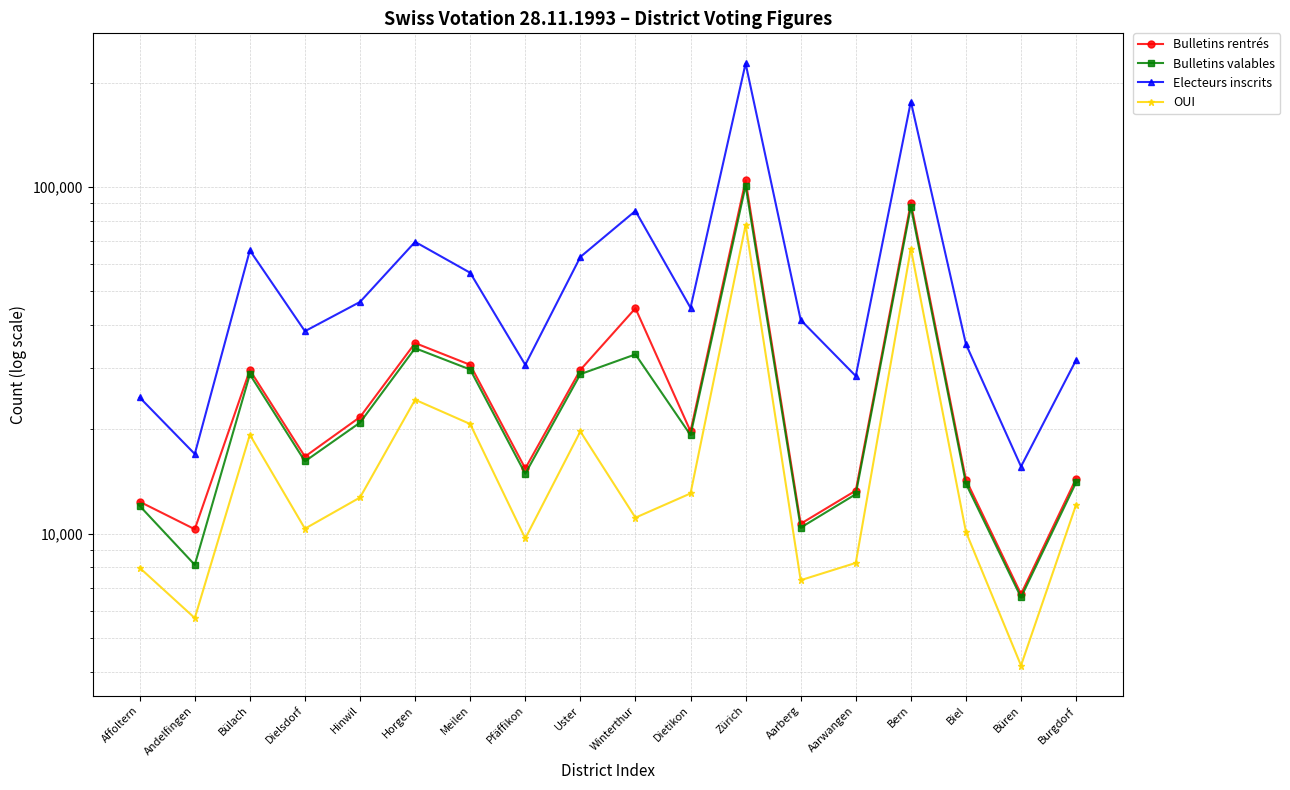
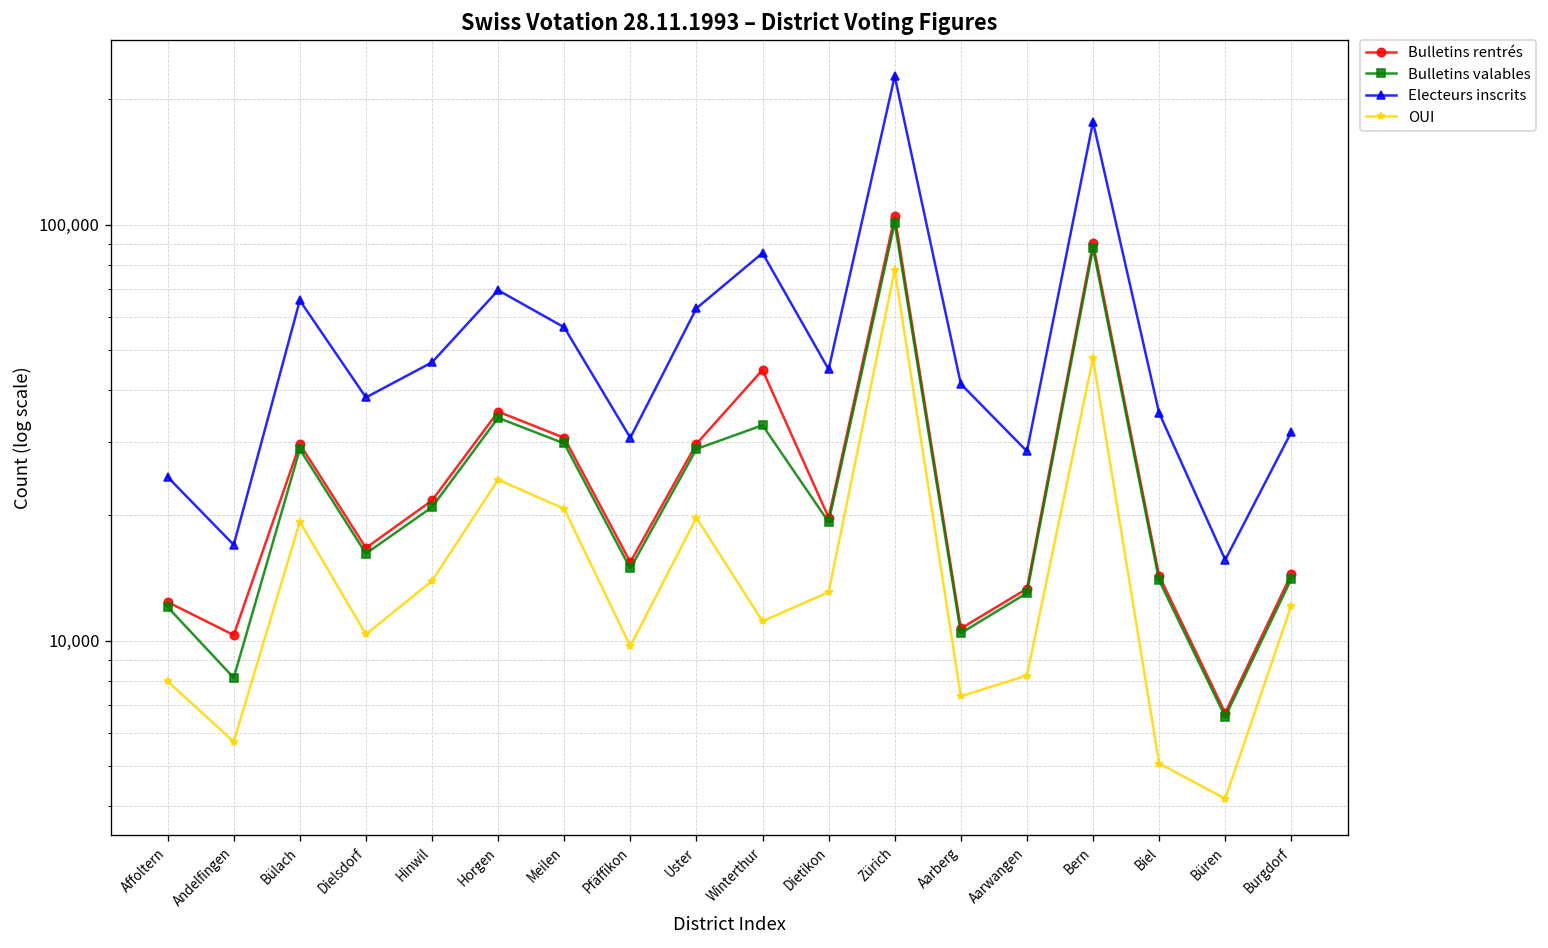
  {
    "Bulletins rentrés": {
      "Affoltern": "12,400",
      "Andelfingen": "10,300",
      "Bülach": "30,000",
      "Dielsdorf": "17,000",
      "Hinwil": "22,000",
      "Horgen": "35,000",
      "Meilen": "31,000",
      "Pfäffikon": "15,000",
      "Uster": "30,000",
      "Winterthur": "45,000",
      "Dietikon": "20,000",
      "Zürich": "105,000",
      "Aarberg": "10,700",
      "Aarwangen": "13,300",
      "Bern": "90,000",
      "Biel": "14,300",
      "Büren": "6,700",
      "Burgdorf": "14,400"
    },
    "Bulletins valables": {
      "Affoltern": "12,000",
      "Andelfingen": "8,100",
      "Bülach": "29,000",
      "Dielsdorf": "16,000",
      "Hinwil": "21,000",
      "Horgen": "34,000",
      "Meilen": "30,000",
      "Pfäffikon": "14,900",
      "Uster": "29,000",
      "Winterthur": "33,000",
      "Dietikon": "19,000",
      "Zürich": "101,000",
      "Aarberg": "10,400",
      "Aarwangen": "13,000",
      "Bern": "88,000",
      "Biel": "14,000",
      "Büren": "6,600",
      "Burgdorf": "14,100"
    },
    "Electeurs inscrits": {
      "Affoltern": "25,000",
      "Andelfingen": "17,000",
      "Bülach": "66,000",
      "Dielsdorf": "38,000",
      "Hinwil": "47,000",
      "Horgen": "70,000",
      "Meilen": "57,000",
      "Pfäffikon": "31,000",
      "Uster": "63,000",
      "Winterthur": "85,000",
      "Dietikon": "45,000",
      "Zürich": "230,000",
      "Aarberg": "41,000",
      "Aarwangen": "29,000",
      "Bern": "180,000",
      "Biel": "35,000",
      "Büren": "16,000",
      "Burgdorf": "32,000"
    },
    "OUI": {
      "Affoltern": "8,000",
      "Andelfingen": "5,700",
      "Bülach": "19,000",
      "Dielsdorf": "10,300",
-     "Hinwil": "12,700",
+     "Hinwil": "13,900",
      "Horgen": "24,000",
      "Meilen": "21,000",
      "Pfäffikon": "9,700",
      "Uster": "20,000",
      "Winterthur": "11,100",
      "Dietikon": "13,100",
      "Zürich": "78,000",
      "Aarberg": "7,400",
      "Aarwangen": "8,200",
-     "Bern": "66,000",
-     "Biel": "10,100",
+     "Bern": "48,000",
+     "Biel": "5,100",
      "Büren": "4,200",
      "Burgdorf": "12,100"
    }
  }
